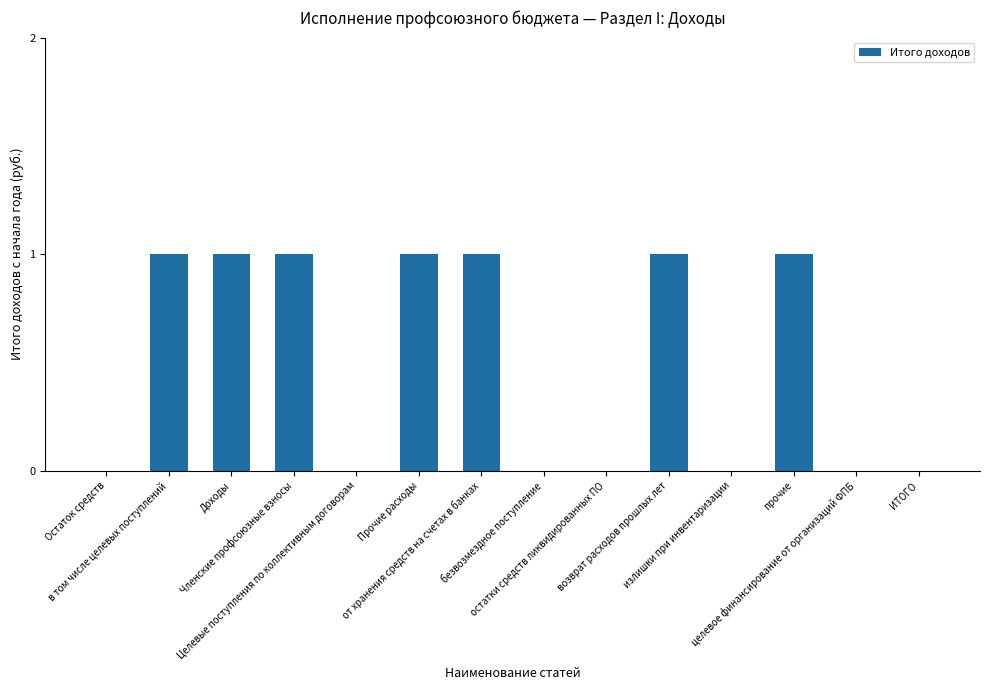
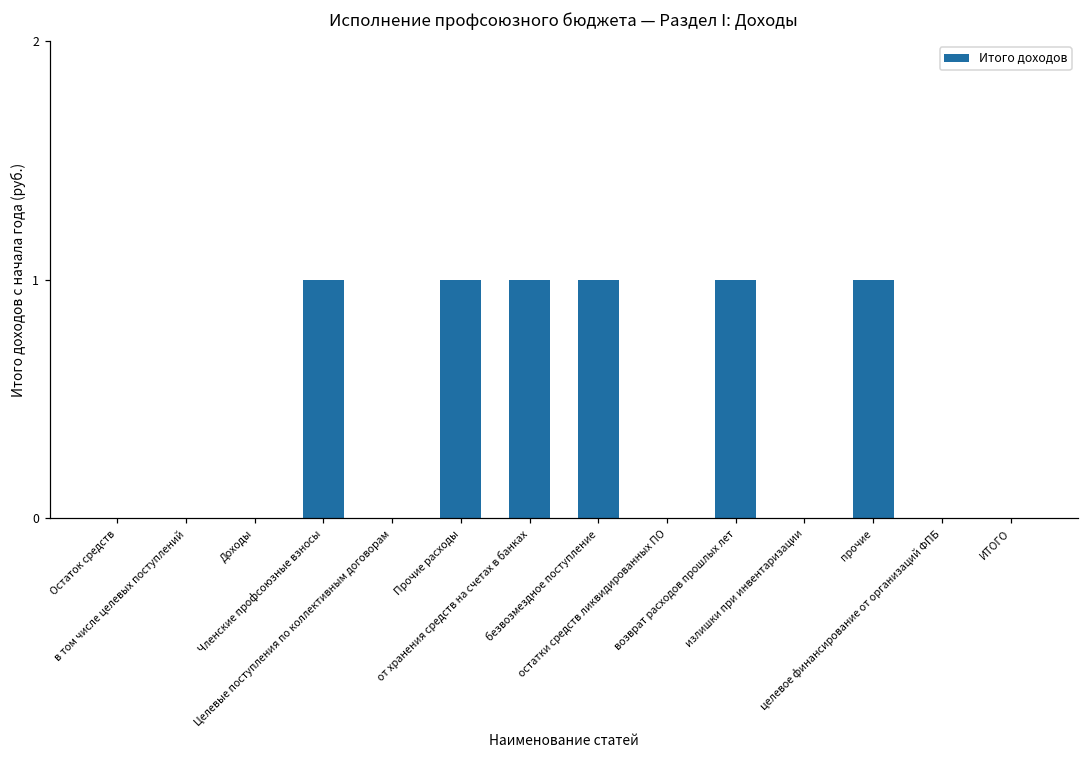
  {
    "Остаток средств": 0,
-   "в том числе целевых поступлений": 1,
-   "Доходы": 1,
+   "в том числе целевых поступлений": 0,
+   "Доходы": 0,
    "Членские профсоюзные взносы": 1,
    "Целевые поступления по коллективным договорам": 0,
    "Прочие расходы": 1,
    "от хранения средств на счетах в банках": 1,
-   "безвозмездное поступление": 0,
+   "безвозмездное поступление": 1,
    "остатки средств ликвидированных ПО": 0,
    "возврат расходов прошлых лет": 1,
    "излишки при инвентаризации": 0,
    "прочие": 1,
    "целевое финансирование от организаций ФПБ": 0,
    "ИТОГО": 0
  }
